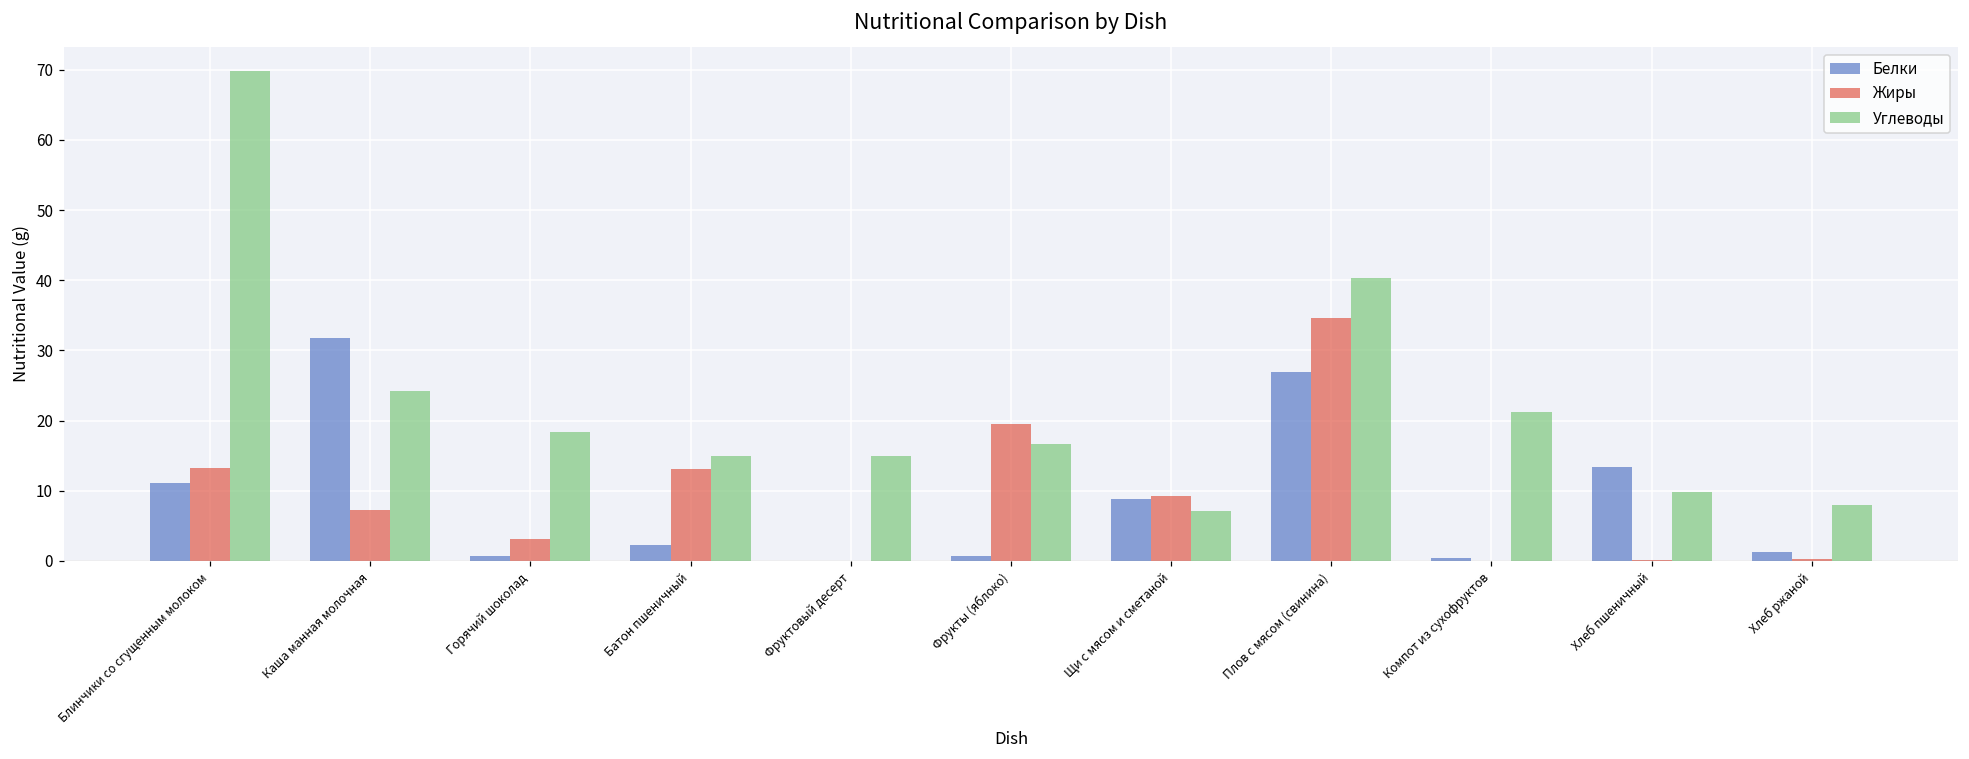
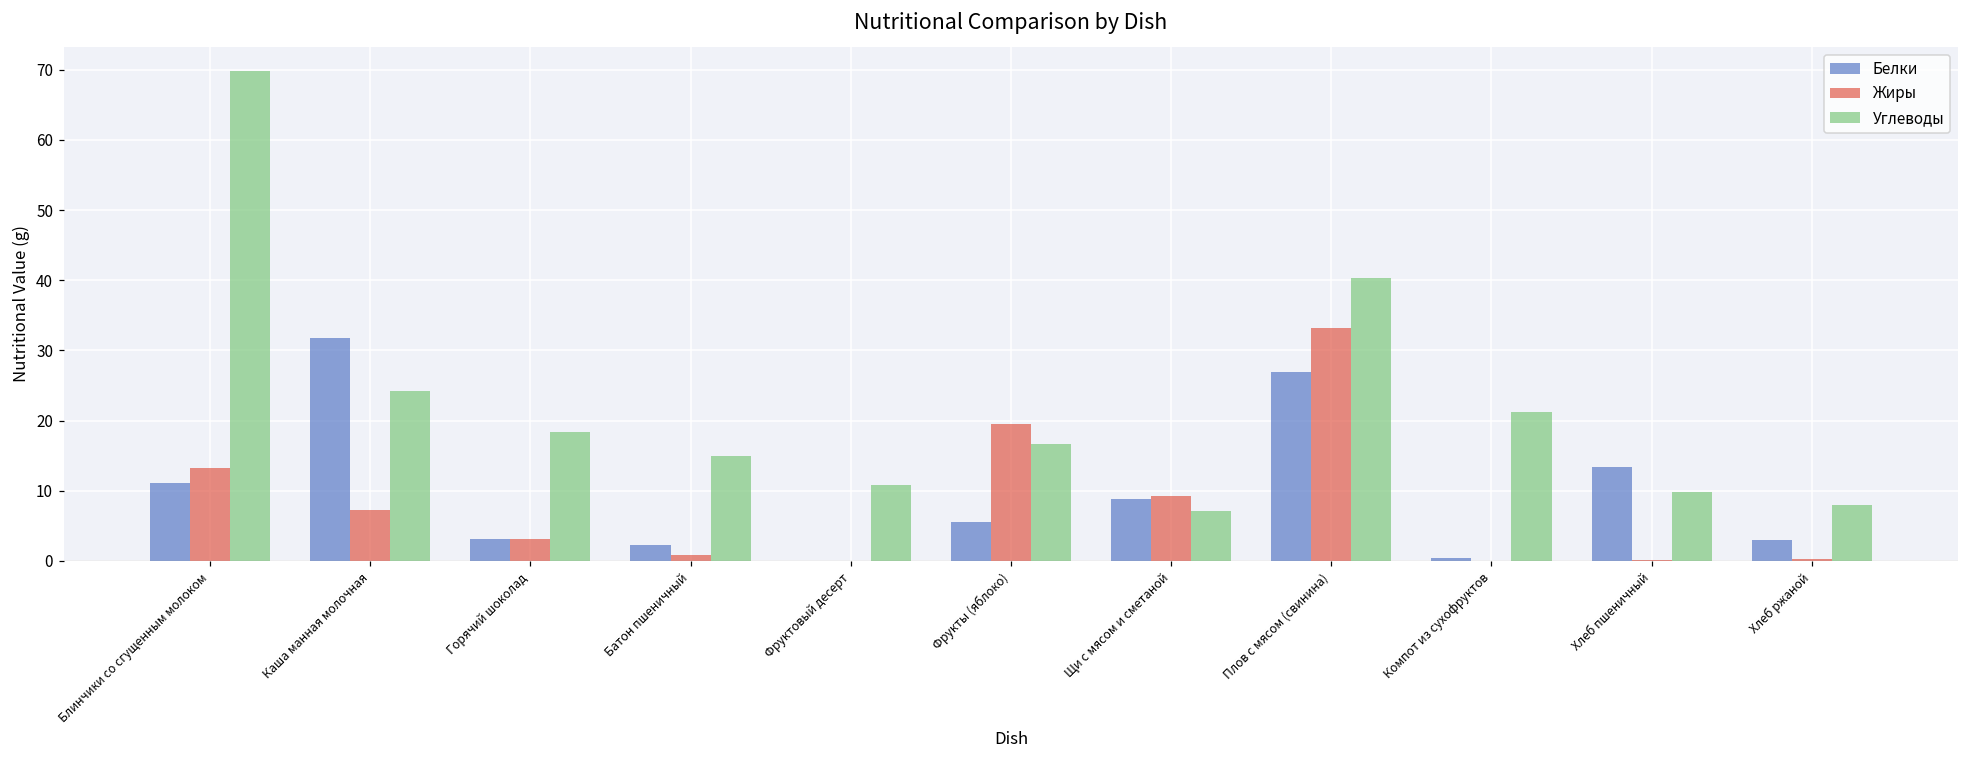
  {
    "Белки": {
      "Блинчики со сгущенным молоком": 11,
      "Каша манная молочная": 32,
-     "Горячий шоколад": 1,
+     "Горячий шоколад": 3,
      "Батон пшеничный": 2,
      "Фруктовый десерт": 0,
-     "Фрукты (яблоко)": 1,
+     "Фрукты (яблоко)": 6,
      "Щи с мясом и сметаной": 9,
      "Плов с мясом (свинина)": 27,
      "Хлеб пшеничный": 13,
-     "Хлеб ржаной": 1
+     "Хлеб ржаной": 3
    },
    "Жиры": {
      "Блинчики со сгущенным молоком": 13,
      "Каша манная молочная": 7,
      "Горячий шоколад": 3,
-     "Батон пшеничный": 13,
+     "Батон пшеничный": 1,
      "Фруктовый десерт": 0,
      "Фрукты (яблоко)": 20,
      "Щи с мясом и сметаной": 9,
-     "Плов с мясом (свинина)": 35,
+     "Плов с мясом (свинина)": 33,
      "Компот из сухофруктов": 0
    },
    "Углеводы": {
      "Блинчики со сгущенным молоком": 70,
      "Каша манная молочная": 24,
      "Горячий шоколад": 18,
      "Батон пшеничный": 15,
-     "Фруктовый десерт": 15,
+     "Фруктовый десерт": 11,
      "Фрукты (яблоко)": 17,
      "Щи с мясом и сметаной": 7,
      "Плов с мясом (свинина)": 40,
      "Компот из сухофруктов": 21,
      "Хлеб пшеничный": 10,
      "Хлеб ржаной": 8
    }
  }
